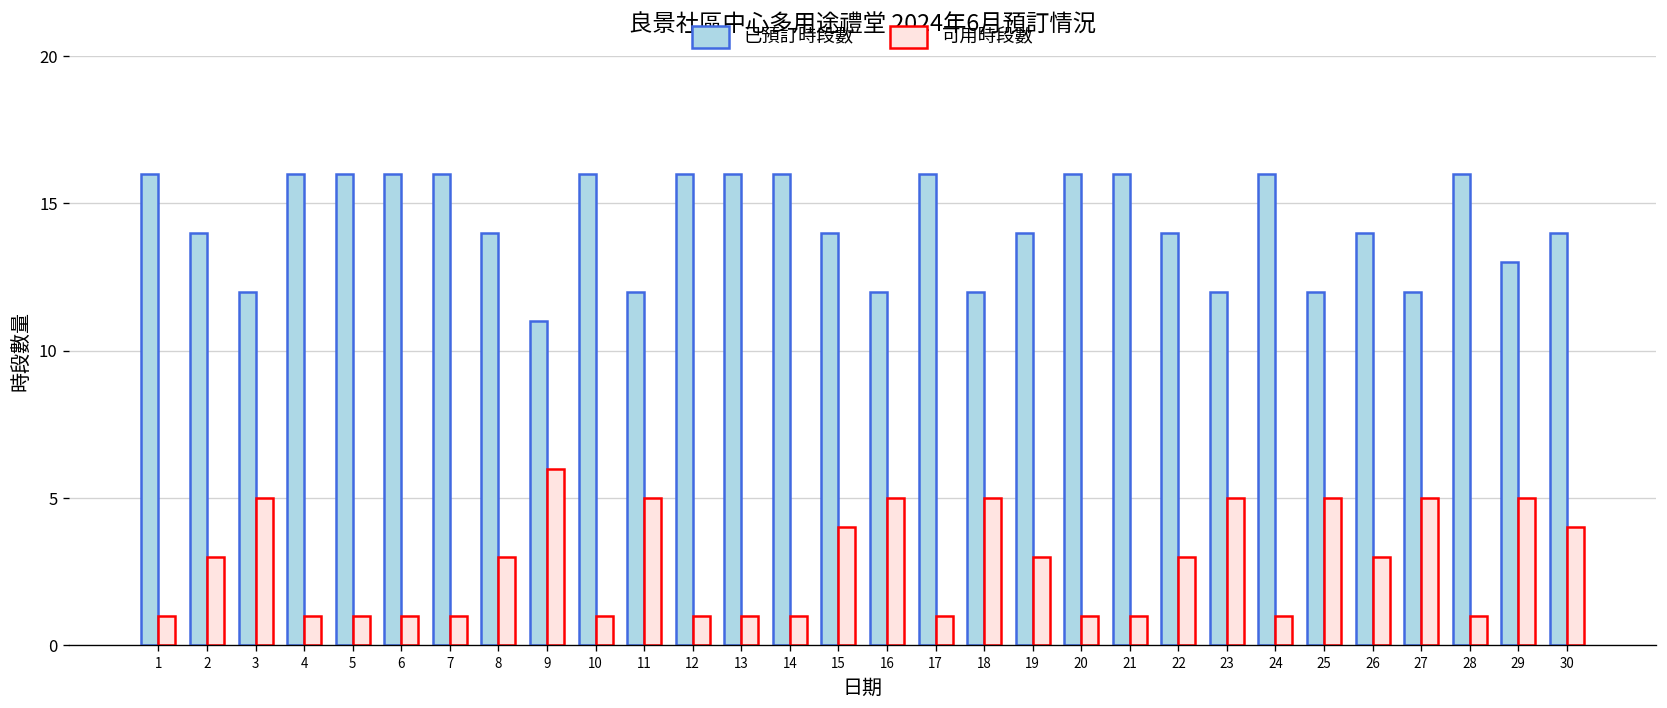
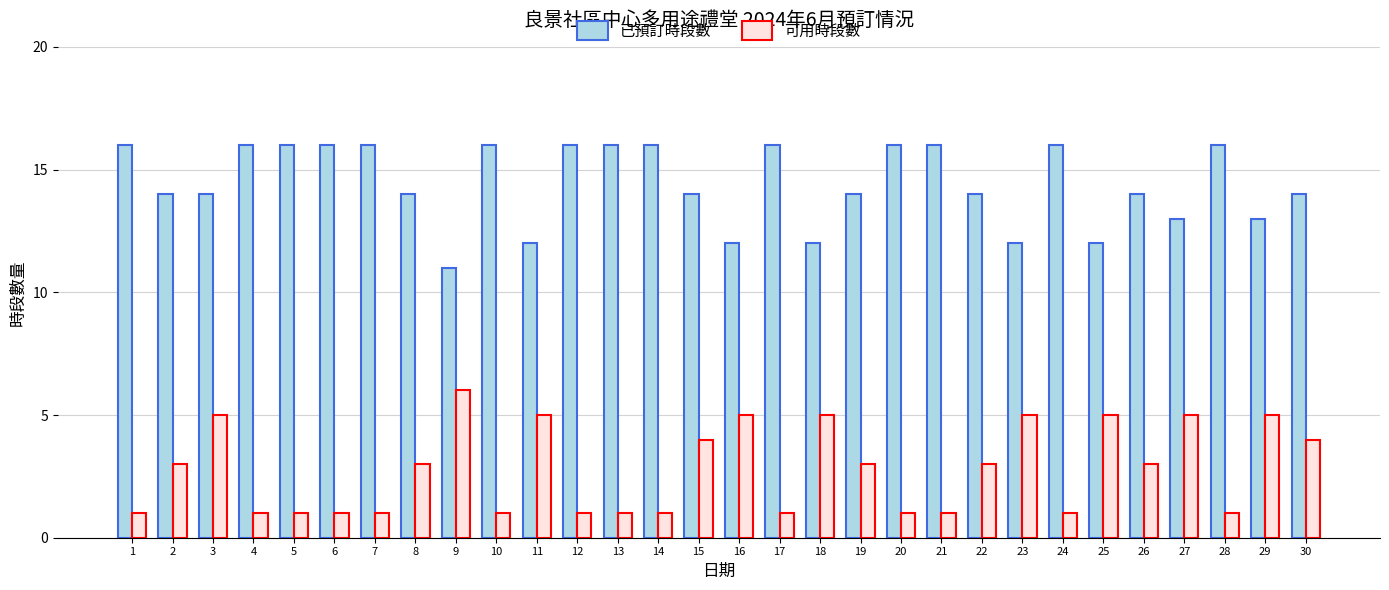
  {
    "已預訂時段數": {
      "1": 16,
      "2": 14,
-     "3": 12,
+     "3": 14,
      "4": 16,
      "5": 16,
      "6": 16,
      "7": 16,
      "8": 14,
      "9": 11,
      "10": 16,
      "11": 12,
      "12": 16,
      "13": 16,
      "14": 16,
      "15": 14,
      "16": 12,
      "17": 16,
      "18": 12,
      "19": 14,
      "20": 16,
      "21": 16,
      "22": 14,
      "23": 12,
      "24": 16,
      "25": 12,
      "26": 14,
-     "27": 12,
+     "27": 13,
      "28": 16,
      "29": 13,
      "30": 14
    },
    "可用時段數": {
      "1": 1,
      "2": 3,
      "3": 5,
      "4": 1,
      "5": 1,
      "6": 1,
      "7": 1,
      "8": 3,
      "9": 6,
      "10": 1,
      "11": 5,
      "12": 1,
      "13": 1,
      "14": 1,
      "15": 4,
      "16": 5,
      "17": 1,
      "18": 5,
      "19": 3,
      "20": 1,
      "21": 1,
      "22": 3,
      "23": 5,
      "24": 1,
      "25": 5,
      "26": 3,
      "27": 5,
      "28": 1,
      "29": 5,
      "30": 4
    }
  }
